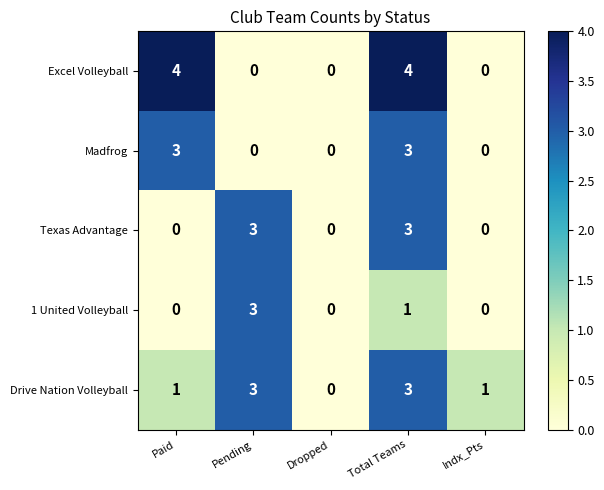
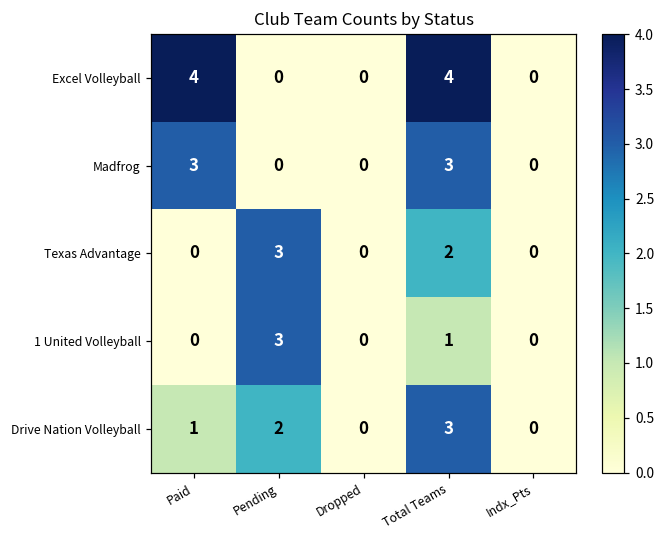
  {
    "Excel Volleyball": {
      "Paid": 4,
      "Pending": 0,
      "Dropped": 0,
      "Total Teams": 4,
      "Indx_Pts": 0
    },
    "Madfrog": {
      "Paid": 3,
      "Pending": 0,
      "Dropped": 0,
      "Total Teams": 3,
      "Indx_Pts": 0
    },
    "Texas Advantage": {
      "Paid": 0,
      "Pending": 3,
      "Dropped": 0,
-     "Total Teams": 3,
+     "Total Teams": 2,
      "Indx_Pts": 0
    },
    "1 United Volleyball": {
      "Paid": 0,
      "Pending": 3,
      "Dropped": 0,
      "Total Teams": 1,
      "Indx_Pts": 0
    },
    "Drive Nation Volleyball": {
      "Paid": 1,
-     "Pending": 3,
+     "Pending": 2,
      "Dropped": 0,
      "Total Teams": 3,
-     "Indx_Pts": 1
+     "Indx_Pts": 0
    }
  }
